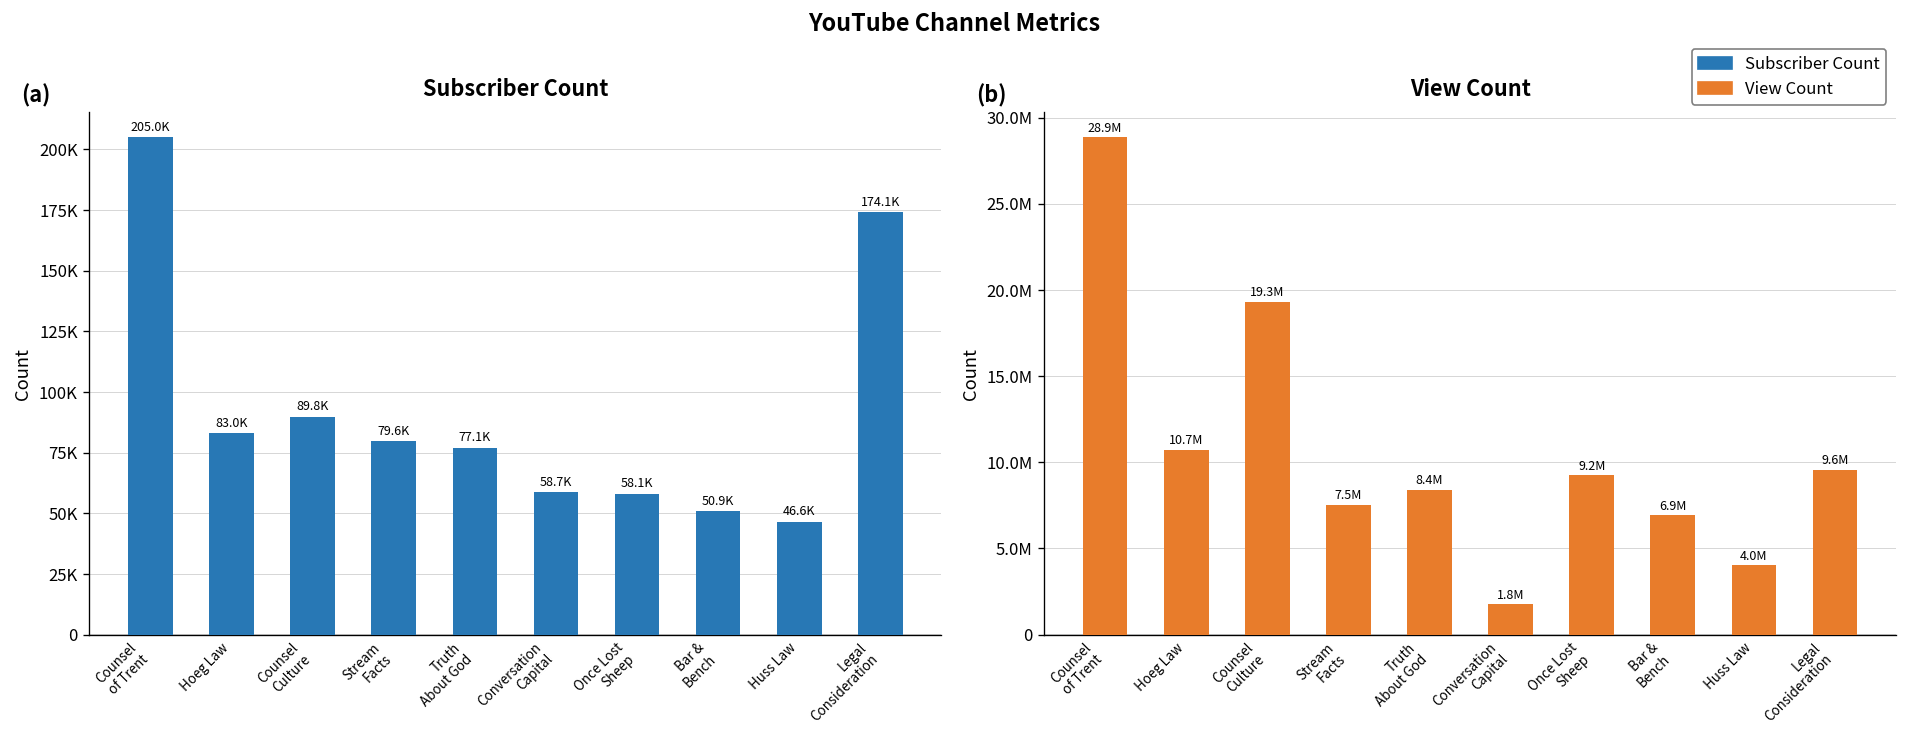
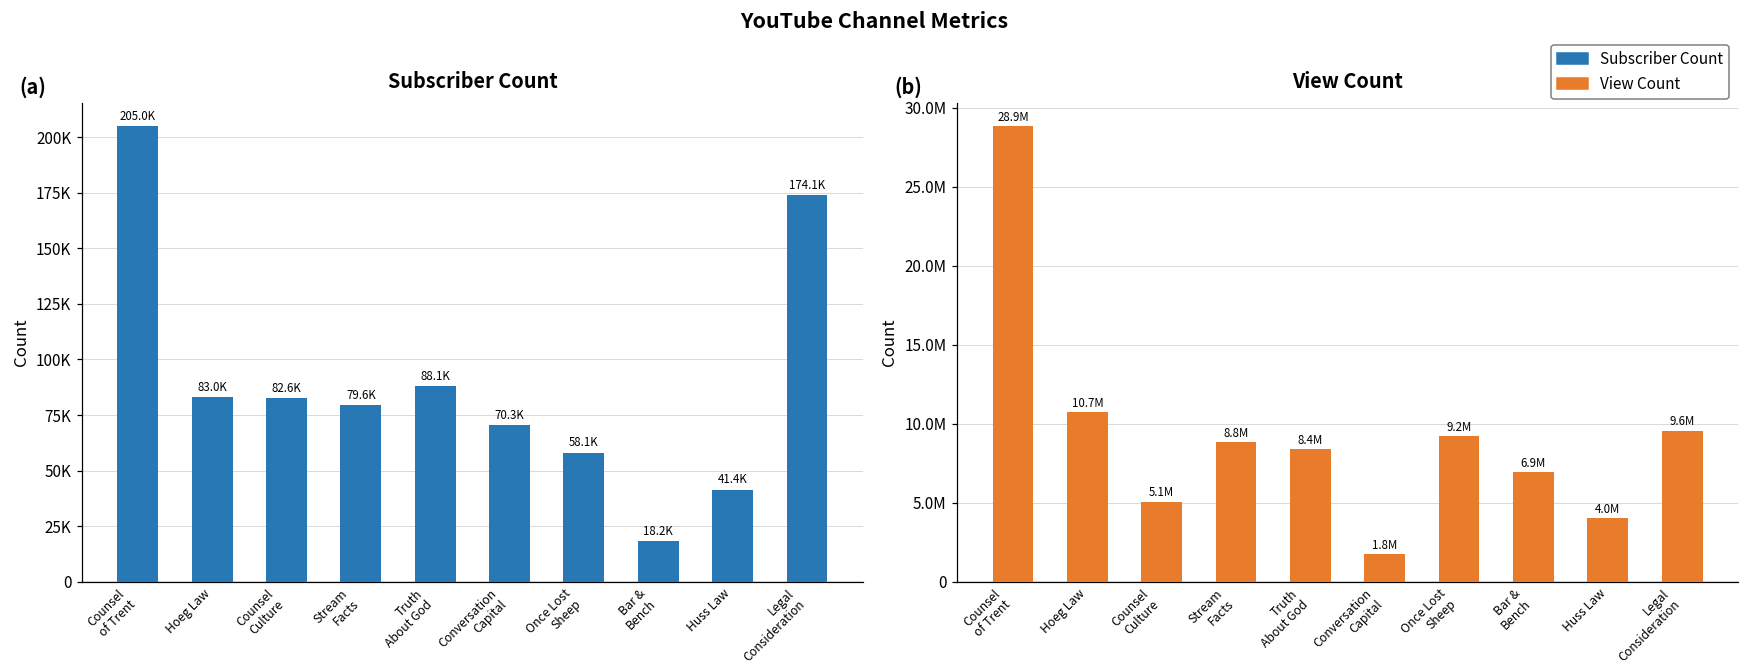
  {
    "Subscriber Count": {
      "Counsel of Trent": "205.0K",
      "Hoeg Law": "83.0K",
-     "Counsel Culture": "89.8K",
+     "Counsel Culture": "82.6K",
      "Stream Facts": "79.6K",
-     "Truth About God": "77.1K",
-     "Conversation Capital": "58.7K",
+     "Truth About God": "88.1K",
+     "Conversation Capital": "70.3K",
      "Once Lost Sheep": "58.1K",
-     "Bar & Bench": "50.9K",
-     "Huss Law": "46.6K",
+     "Bar & Bench": "18.2K",
+     "Huss Law": "41.4K",
      "Legal Consideration": "174.1K"
    },
    "View Count": {
      "Counsel of Trent": "28.9M",
      "Hoeg Law": "10.7M",
-     "Counsel Culture": "19.3M",
-     "Stream Facts": "7.5M",
+     "Counsel Culture": "5.1M",
+     "Stream Facts": "8.8M",
      "Truth About God": "8.4M",
      "Conversation Capital": "1.8M",
      "Once Lost Sheep": "9.2M",
      "Bar & Bench": "6.9M",
      "Huss Law": "4.0M",
      "Legal Consideration": "9.6M"
    }
  }
